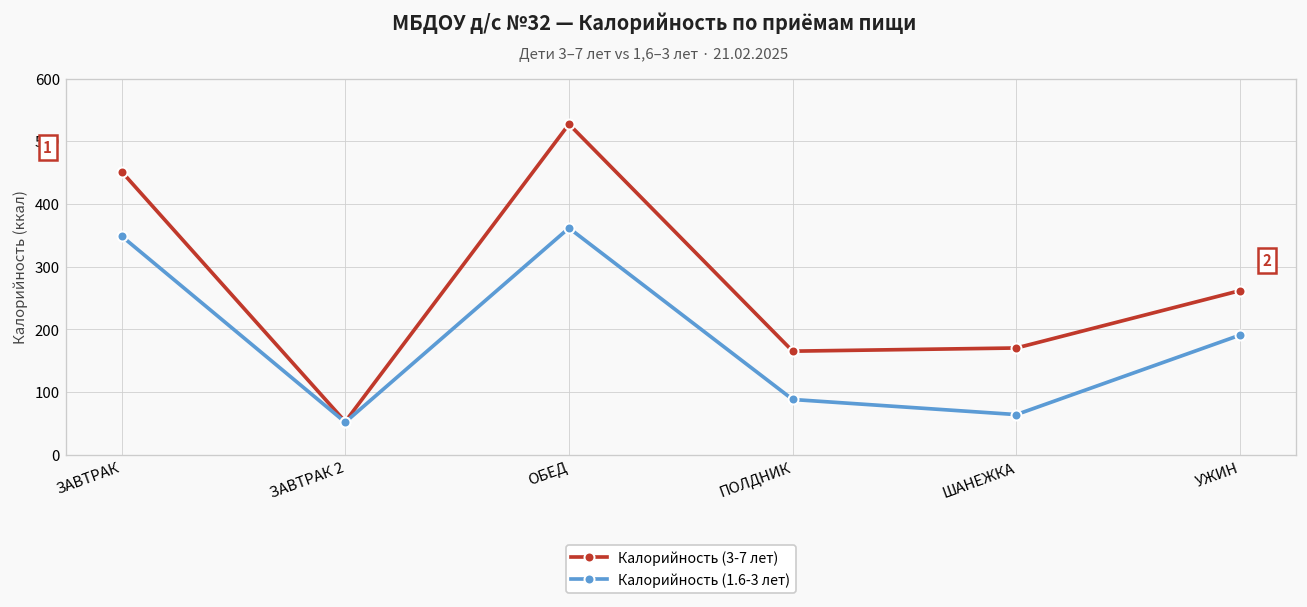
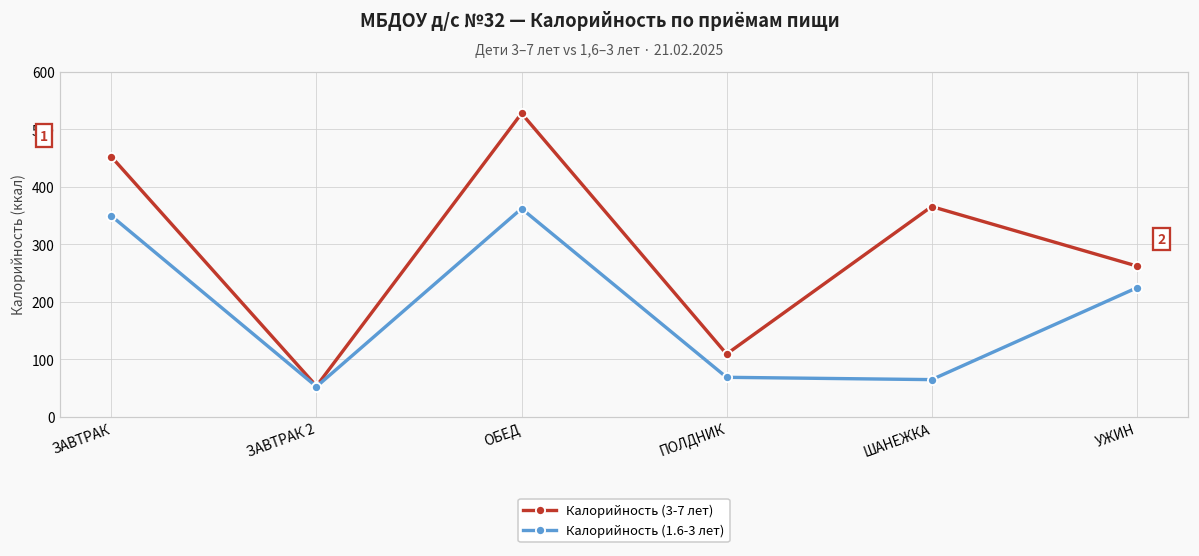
  {
    "Калорийность (3-7 лет)": {
      "ЗАВТРАК": 450,
      "ОБЕД": 530,
-     "ПОЛДНИК": 170,
-     "ШАНЕЖКА": 170,
+     "ПОЛДНИК": 110,
+     "ШАНЕЖКА": 370,
      "УЖИН": 260
    },
    "Калорийность (1.6-3 лет)": {
      "ЗАВТРАК": 350,
      "ОБЕД": 360,
-     "ПОЛДНИК": 90,
+     "ПОЛДНИК": 70,
      "ШАНЕЖКА": 60,
-     "УЖИН": 190
+     "УЖИН": 220
    }
  }
